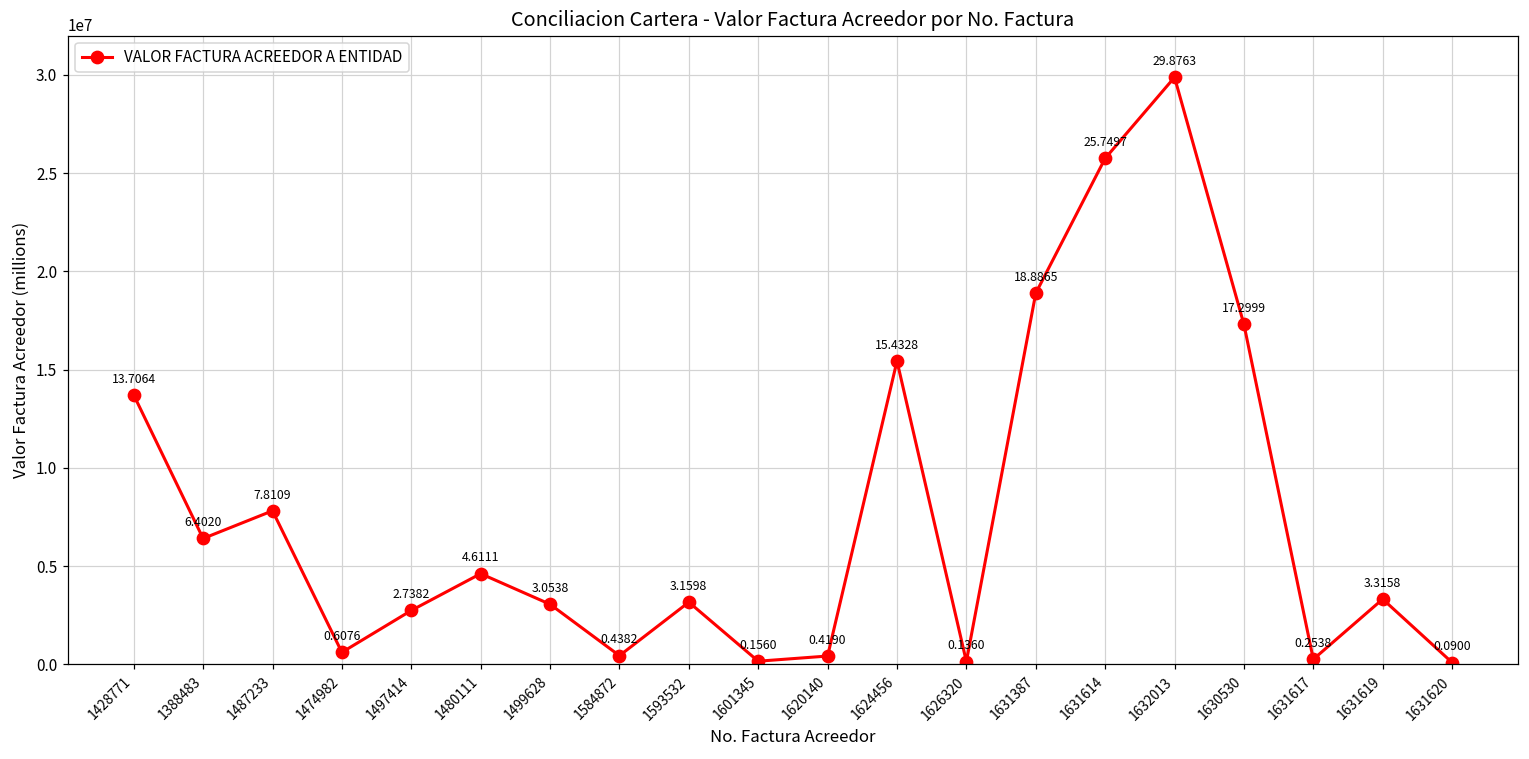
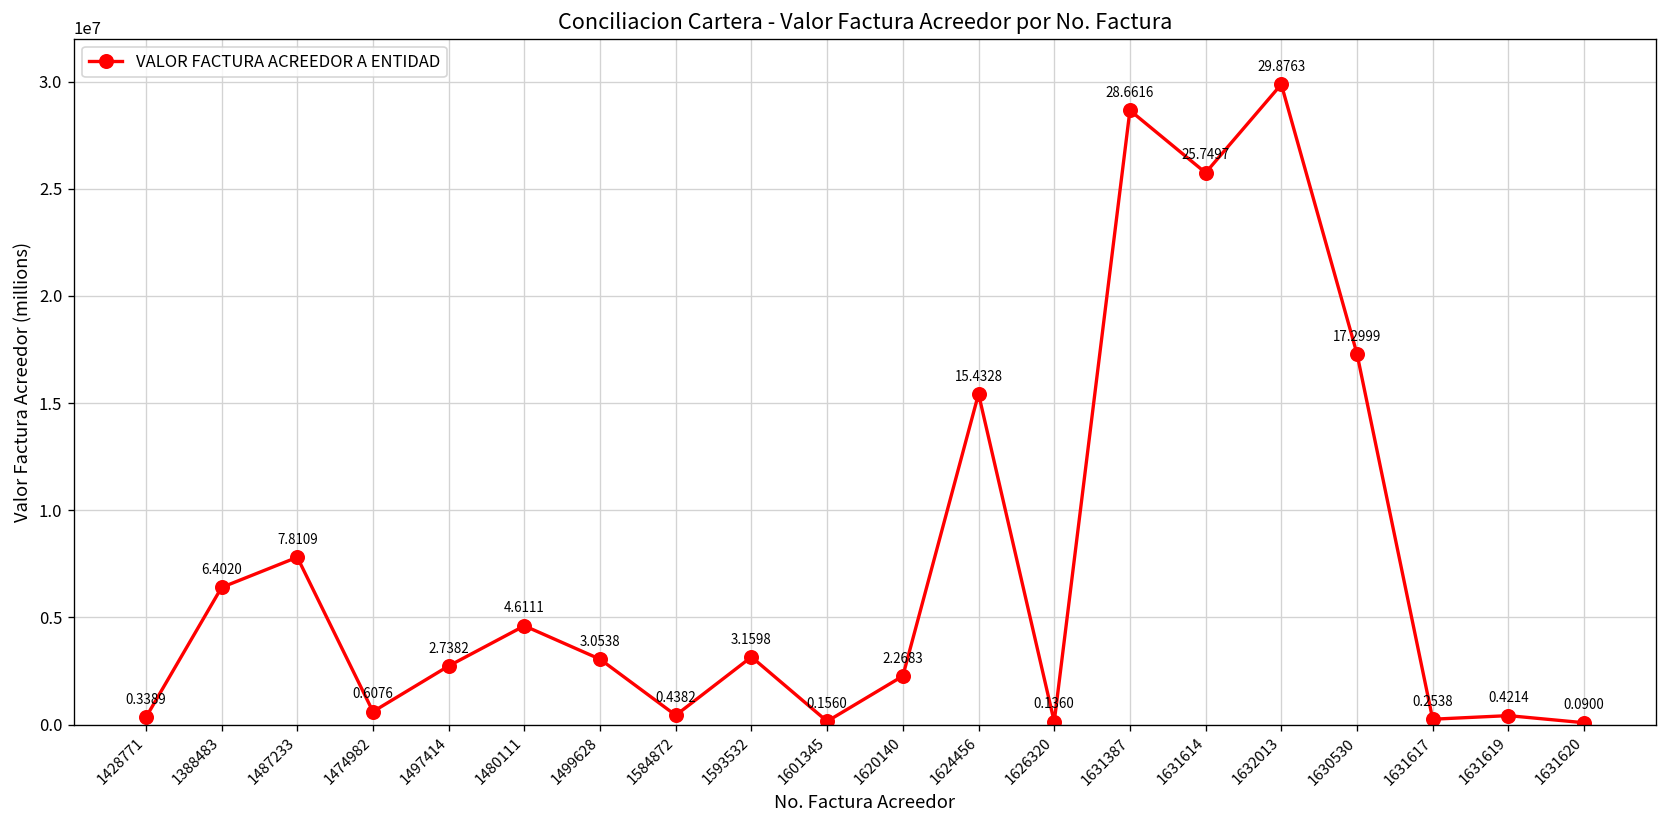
  {
-   "1428771": 13.7064,
-   "1620140": 0.4190,
-   "1631387": 18.8865,
-   "1631619": 3.3158
+   "1428771": 0.3389,
+   "1620140": 2.2683,
+   "1631387": 28.6616,
+   "1631619": 0.4214
  }
